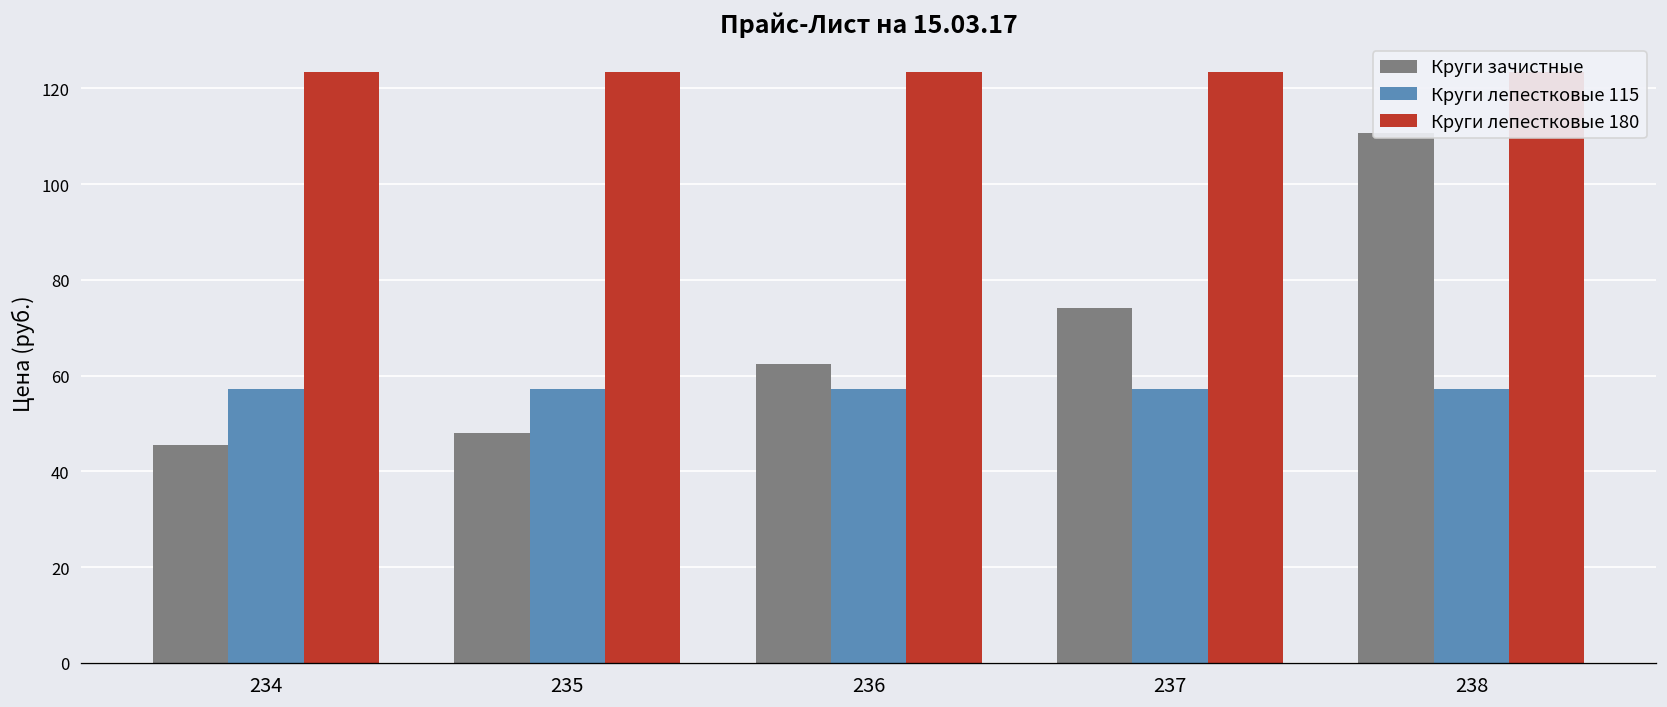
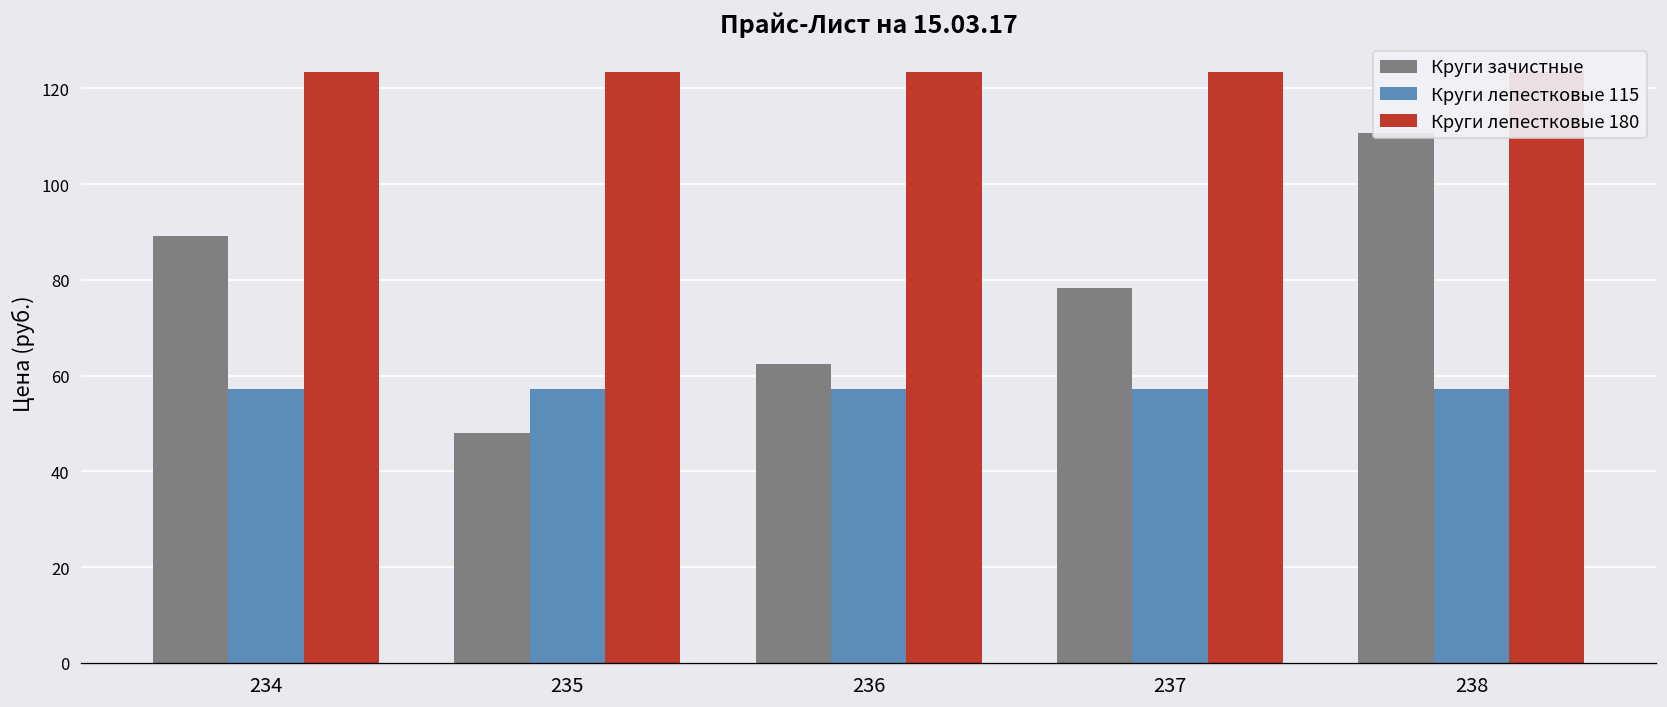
  {
    "Круги зачистные": {
-     "234": 46,
+     "234": 89,
      "235": 48,
      "236": 62,
-     "237": 74
+     "237": 78
    },
    "Круги лепестковые 115": {
      "234": 57,
      "235": 57,
      "236": 57,
      "237": 57,
      "238": 57
    },
    "Круги лепестковые 180": {
      "234": 124,
      "235": 124,
      "236": 124,
      "237": 124
    }
  }
